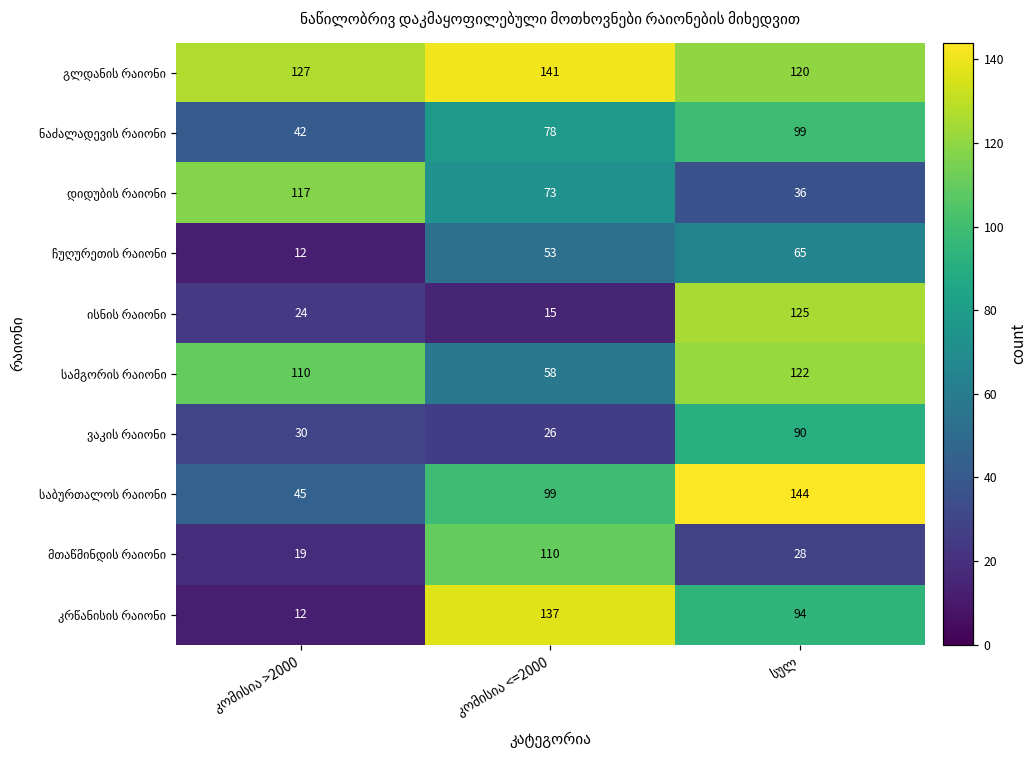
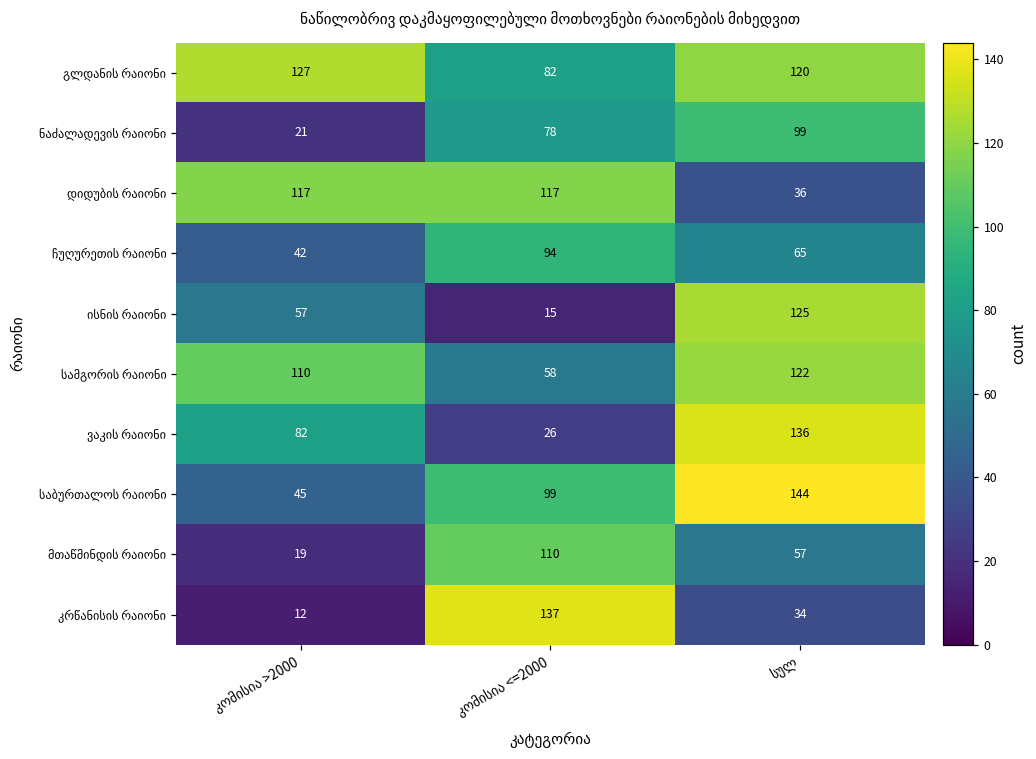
  {
    "გლდანის რაიონი": {
      "კომისია >2000": 127,
-     "კომისია <=2000": 141,
+     "კომისია <=2000": 82,
      "სულ": 120
    },
    "ნაძალადევის რაიონი": {
-     "კომისია >2000": 42,
+     "კომისია >2000": 21,
      "კომისია <=2000": 78,
      "სულ": 99
    },
    "დიდუბის რაიონი": {
      "კომისია >2000": 117,
-     "კომისია <=2000": 73,
+     "კომისია <=2000": 117,
      "სულ": 36
    },
    "ჩუღურეთის რაიონი": {
-     "კომისია >2000": 12,
-     "კომისია <=2000": 53,
+     "კომისია >2000": 42,
+     "კომისია <=2000": 94,
      "სულ": 65
    },
    "ისნის რაიონი": {
-     "კომისია >2000": 24,
+     "კომისია >2000": 57,
      "კომისია <=2000": 15,
      "სულ": 125
    },
    "სამგორის რაიონი": {
      "კომისია >2000": 110,
      "კომისია <=2000": 58,
      "სულ": 122
    },
    "ვაკის რაიონი": {
-     "კომისია >2000": 30,
+     "კომისია >2000": 82,
      "კომისია <=2000": 26,
-     "სულ": 90
+     "სულ": 136
    },
    "საბურთალოს რაიონი": {
      "კომისია >2000": 45,
      "კომისია <=2000": 99,
      "სულ": 144
    },
    "მთაწმინდის რაიონი": {
      "კომისია >2000": 19,
      "კომისია <=2000": 110,
-     "სულ": 28
+     "სულ": 57
    },
    "კრწანისის რაიონი": {
      "კომისია >2000": 12,
      "კომისია <=2000": 137,
-     "სულ": 94
+     "სულ": 34
    }
  }
